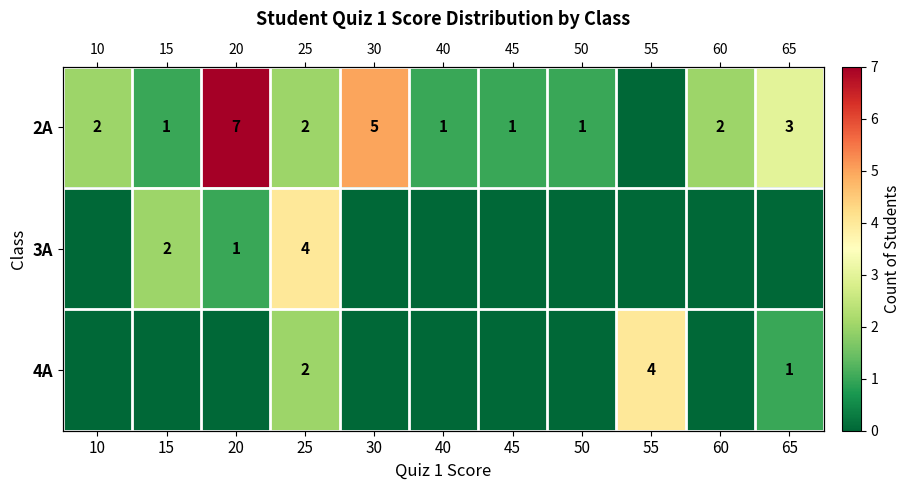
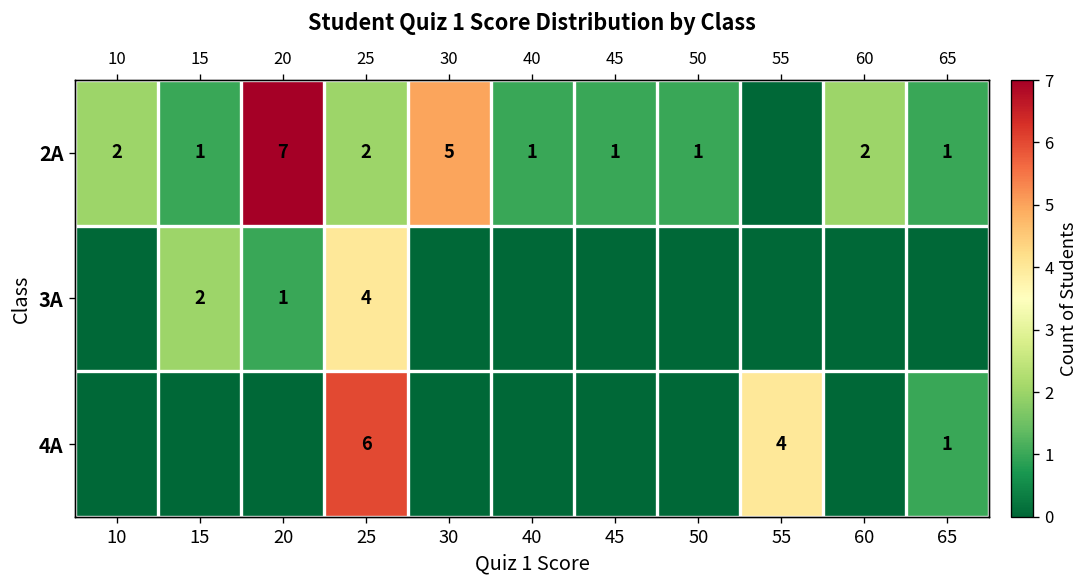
  {
    "2A": {
      "10": 2,
      "15": 1,
      "20": 7,
      "25": 2,
      "30": 5,
      "40": 1,
      "45": 1,
      "50": 1,
      "60": 2,
-     "65": 3
+     "65": 1
    },
    "3A": {
      "15": 2,
      "20": 1,
      "25": 4
    },
    "4A": {
-     "25": 2,
+     "25": 6,
      "55": 4,
      "65": 1
    }
  }
